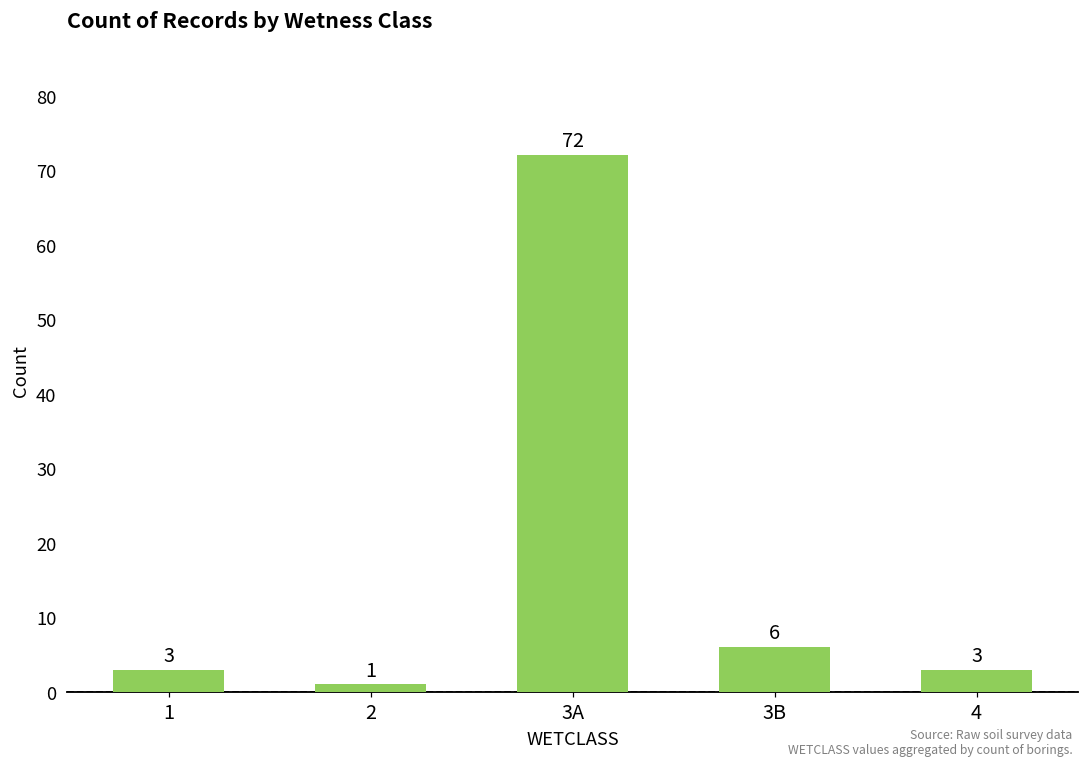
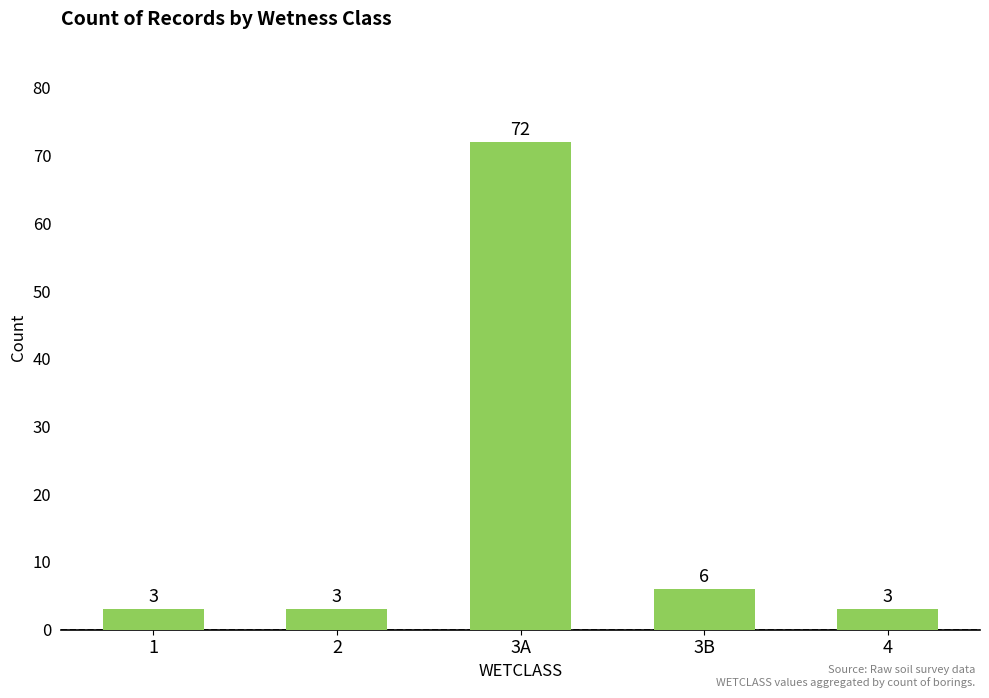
  {
    "1": 3,
-   "2": 1,
+   "2": 3,
    "3A": 72,
    "3B": 6,
    "4": 3
  }
